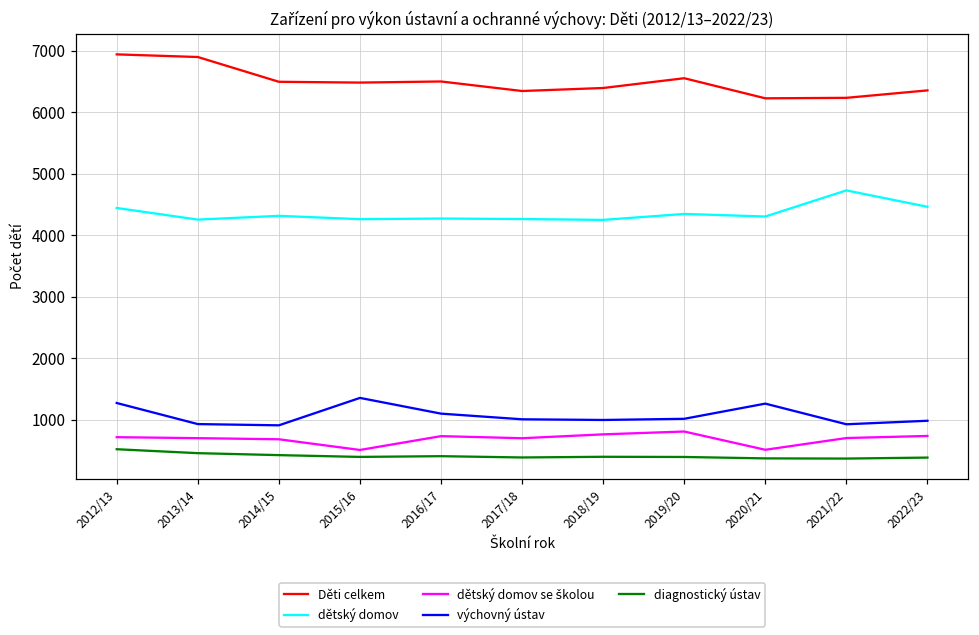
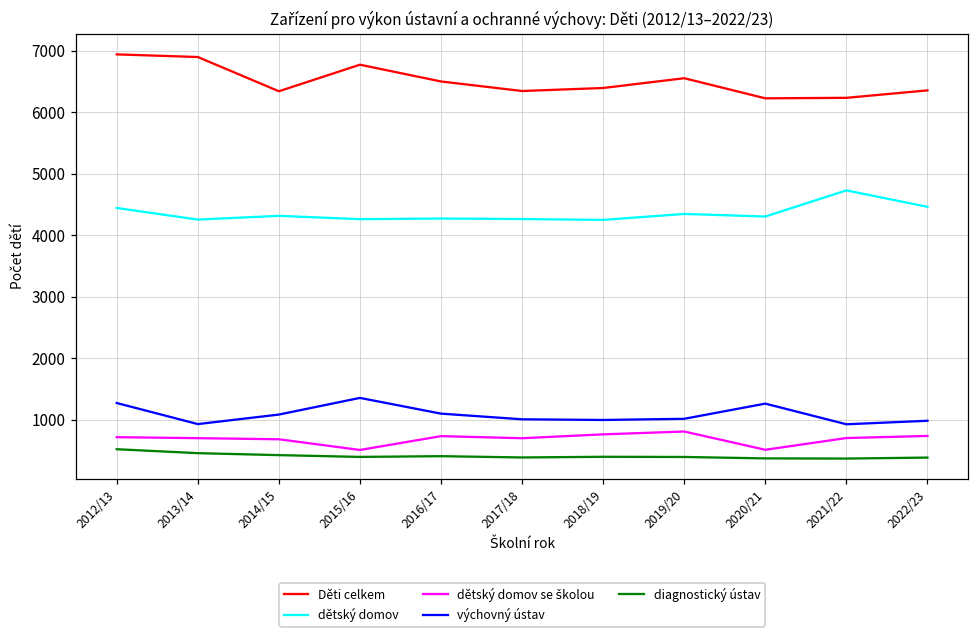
  {
    "Děti celkem": {
      "2012/13": 6900,
      "2013/14": 6900,
-     "2014/15": 6500,
-     "2015/16": 6500,
+     "2014/15": 6300,
+     "2015/16": 6800,
      "2016/17": 6500,
      "2017/18": 6300,
      "2018/19": 6400,
      "2019/20": 6600,
      "2020/21": 6200,
      "2021/22": 6200,
      "2022/23": 6400
    },
    "dětský domov": {
      "2012/13": 4400,
      "2013/14": 4300,
      "2014/15": 4300,
      "2015/16": 4300,
      "2016/17": 4300,
      "2017/18": 4300,
      "2018/19": 4200,
      "2019/20": 4300,
      "2020/21": 4300,
      "2021/22": 4700,
      "2022/23": 4500
    },
    "dětský domov se školou": {
      "2012/13": 700,
      "2013/14": 700,
      "2014/15": 700,
      "2015/16": 500,
      "2016/17": 700,
      "2017/18": 700,
      "2018/19": 800,
      "2019/20": 800,
      "2020/21": 500,
      "2021/22": 700,
      "2022/23": 700
    },
    "výchovný ústav": {
      "2012/13": 1300,
      "2013/14": 900,
-     "2014/15": 900,
+     "2014/15": 1100,
      "2015/16": 1400,
      "2016/17": 1100,
      "2017/18": 1000,
      "2018/19": 1000,
      "2019/20": 1000,
      "2020/21": 1300,
      "2021/22": 900,
      "2022/23": 1000
    },
    "diagnostický ústav": {
      "2012/13": 500,
      "2013/14": 500,
      "2014/15": 400,
      "2015/16": 400,
      "2016/17": 400,
      "2017/18": 400,
      "2018/19": 400,
      "2019/20": 400,
      "2020/21": 400,
      "2021/22": 400,
      "2022/23": 400
    }
  }
